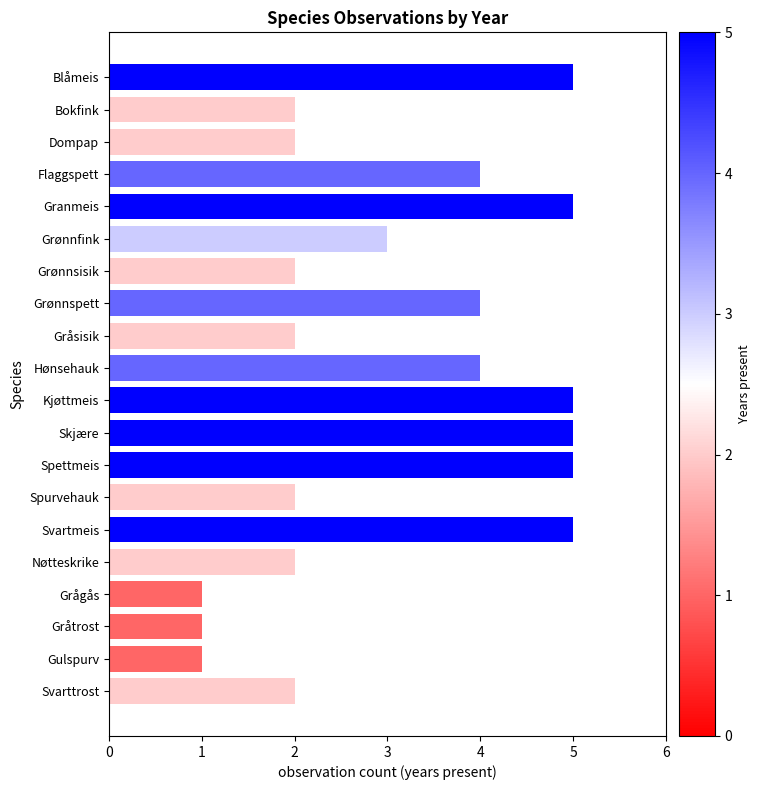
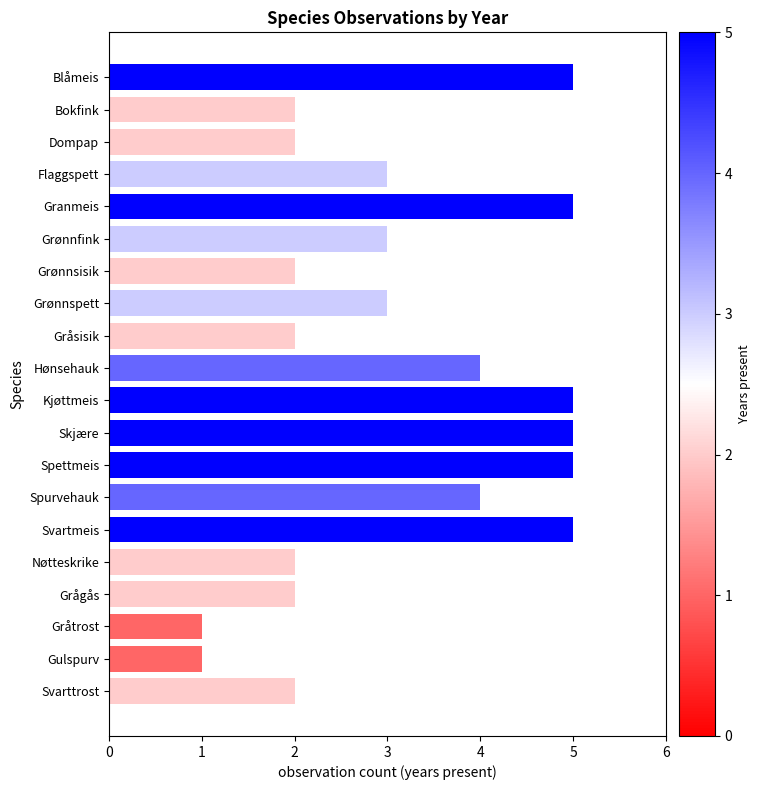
  {
    "Blåmeis": 5,
    "Bokfink": 2,
    "Dompap": 2,
-   "Flaggspett": 4,
+   "Flaggspett": 3,
    "Granmeis": 5,
    "Grønnfink": 3,
    "Grønnsisik": 2,
-   "Grønnspett": 4,
+   "Grønnspett": 3,
    "Gråsisik": 2,
    "Hønsehauk": 4,
    "Kjøttmeis": 5,
    "Skjære": 5,
    "Spettmeis": 5,
-   "Spurvehauk": 2,
+   "Spurvehauk": 4,
    "Svartmeis": 5,
    "Nøtteskrike": 2,
-   "Grågås": 1,
+   "Grågås": 2,
    "Gråtrost": 1,
    "Gulspurv": 1,
    "Svarttrost": 2
  }
